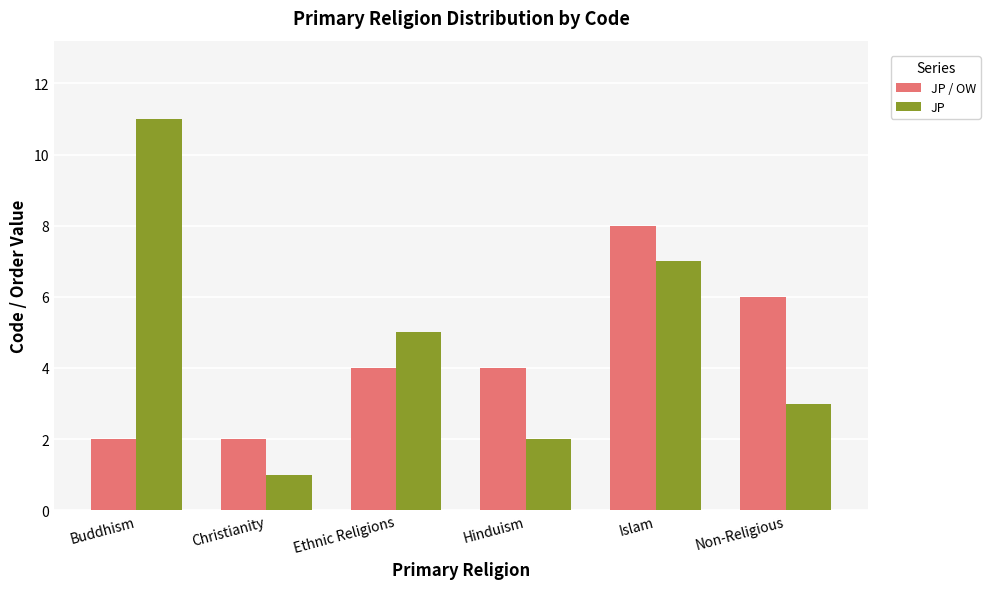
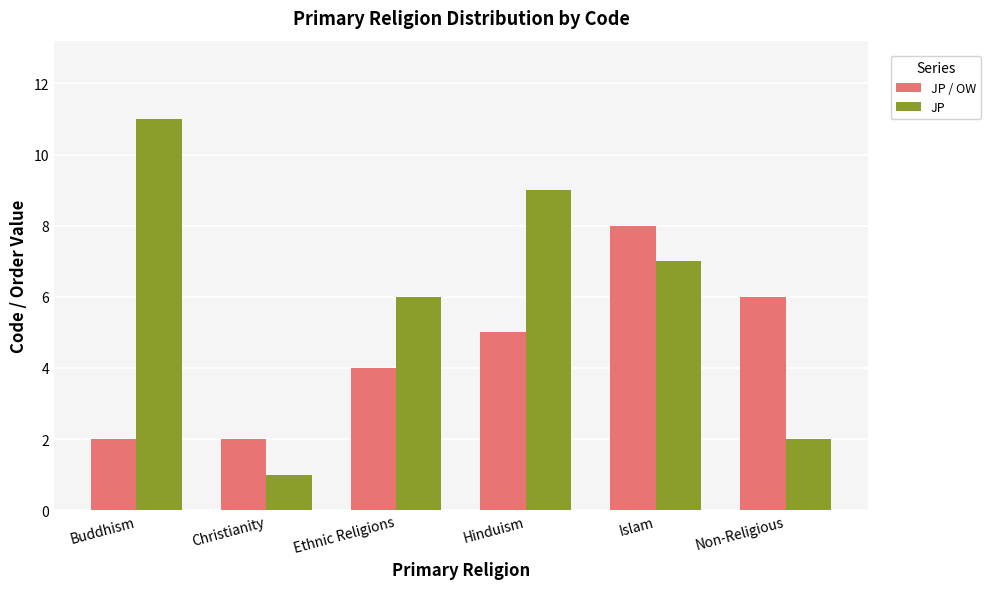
  {
    "JP / OW": {
      "Buddhism": 2,
      "Christianity": 2,
      "Ethnic Religions": 4,
-     "Hinduism": 4,
+     "Hinduism": 5,
      "Islam": 8,
      "Non-Religious": 6
    },
    "JP": {
      "Buddhism": 11,
      "Christianity": 1,
-     "Ethnic Religions": 5,
-     "Hinduism": 2,
+     "Ethnic Religions": 6,
+     "Hinduism": 9,
      "Islam": 7,
-     "Non-Religious": 3
+     "Non-Religious": 2
    }
  }
